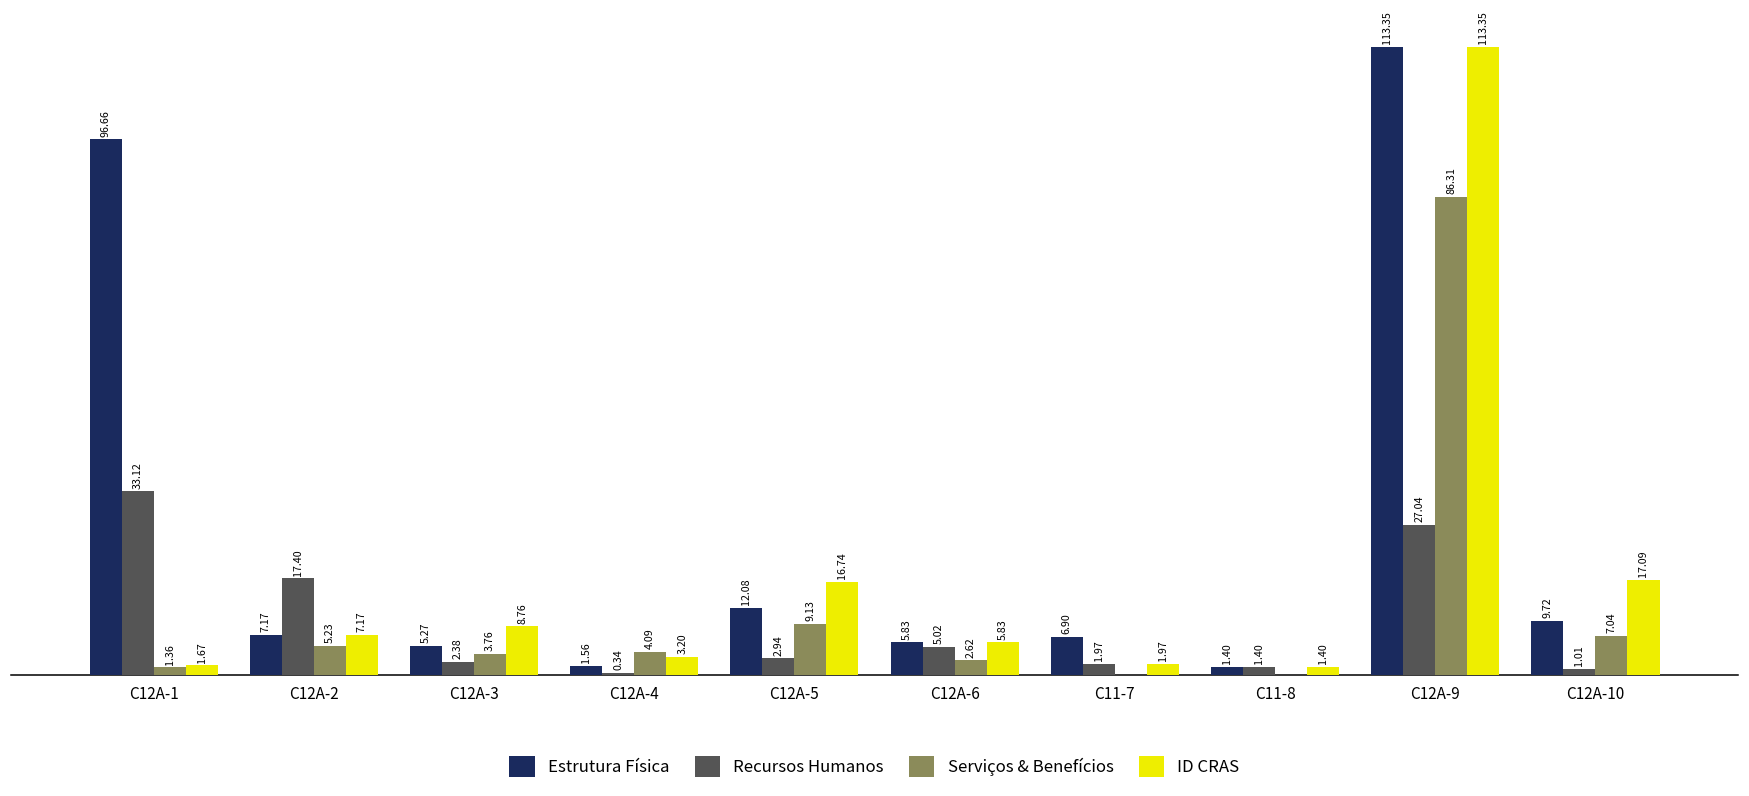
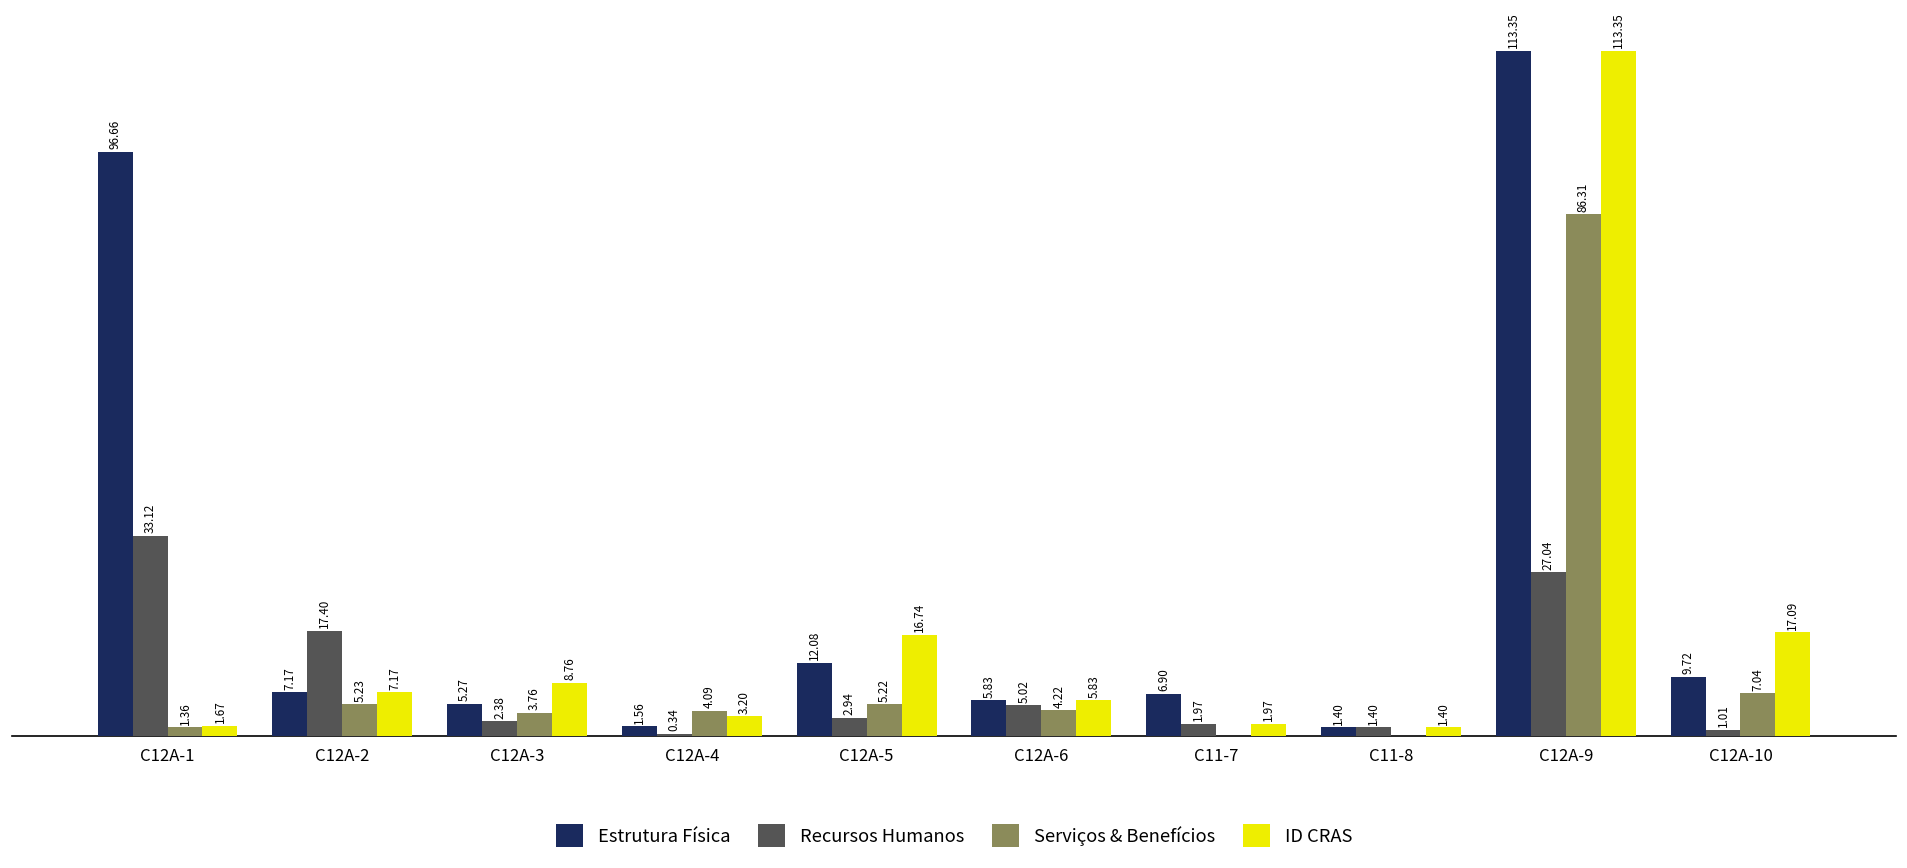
  {
    "Estrutura Física": {
      "C12A-1": 96.66,
      "C12A-2": 7.17,
      "C12A-3": 5.27,
      "C12A-4": 1.56,
      "C12A-5": 12.08,
      "C12A-6": 5.83,
      "C11-7": 6.90,
      "C11-8": 1.40,
      "C12A-9": 113.35,
      "C12A-10": 9.72
    },
    "Recursos Humanos": {
      "C12A-1": 33.12,
      "C12A-2": 17.40,
      "C12A-3": 2.38,
      "C12A-4": 0.34,
      "C12A-5": 2.94,
      "C12A-6": 5.02,
      "C11-7": 1.97,
      "C11-8": 1.40,
      "C12A-9": 27.04,
      "C12A-10": 1.01
    },
    "Serviços & Benefícios": {
      "C12A-1": 1.36,
      "C12A-2": 5.23,
      "C12A-3": 3.76,
      "C12A-4": 4.09,
-     "C12A-5": 9.13,
-     "C12A-6": 2.62,
+     "C12A-5": 5.22,
+     "C12A-6": 4.22,
      "C12A-9": 86.31,
      "C12A-10": 7.04
    },
    "ID CRAS": {
      "C12A-1": 1.67,
      "C12A-2": 7.17,
      "C12A-3": 8.76,
      "C12A-4": 3.20,
      "C12A-5": 16.74,
      "C12A-6": 5.83,
      "C11-7": 1.97,
      "C11-8": 1.40,
      "C12A-9": 113.35,
      "C12A-10": 17.09
    }
  }
